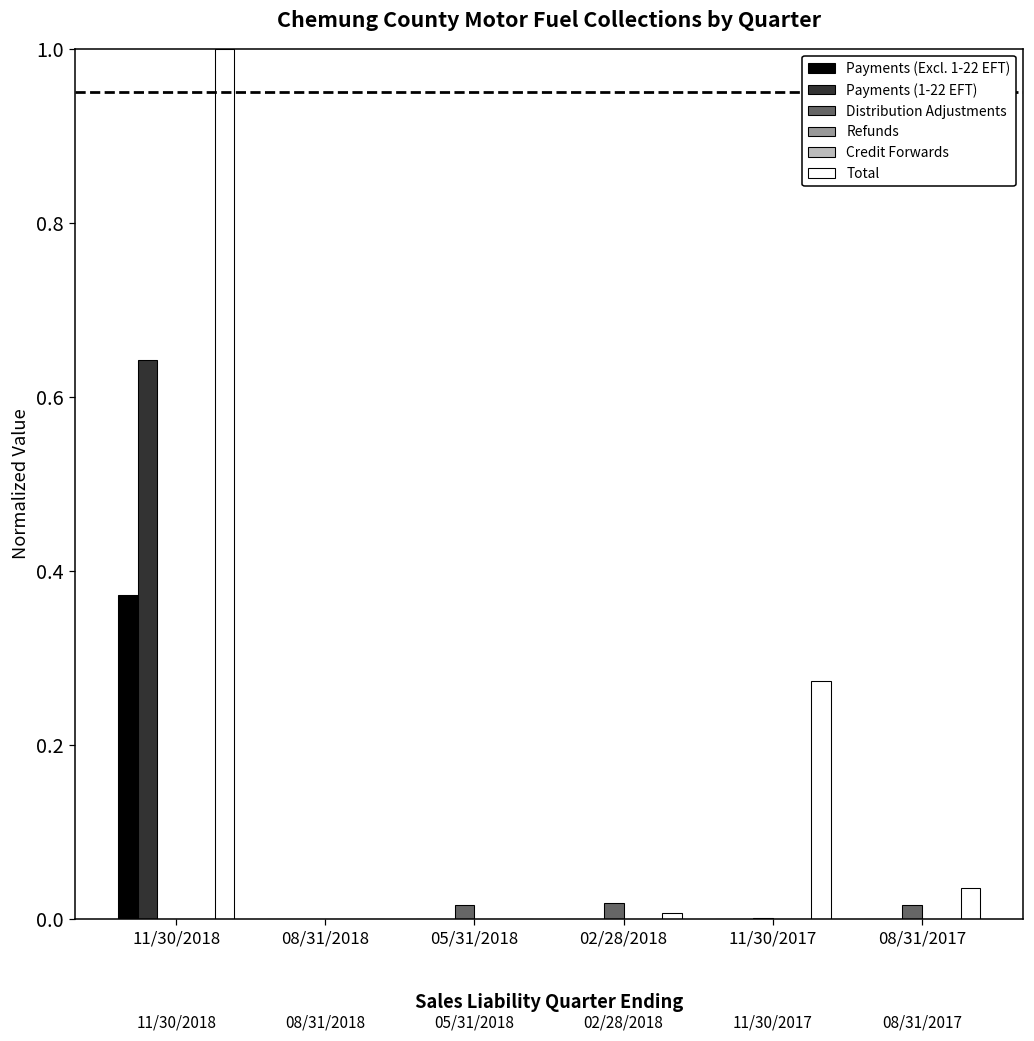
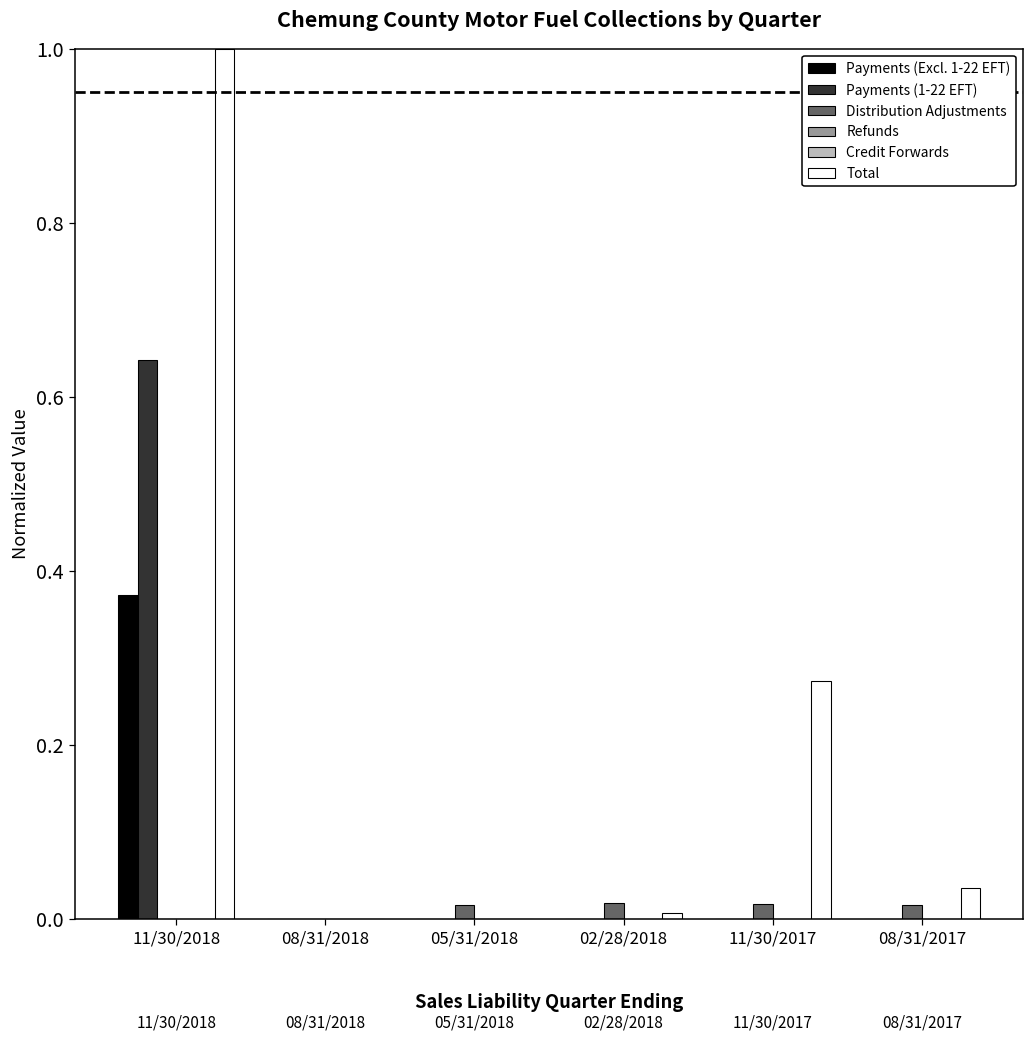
  {
    "Payments (Excl. 1-22 EFT)": {
      "11/30/2018": 0.37,
      "05/31/2018": 0.00
    },
    "Payments (1-22 EFT)": {
      "11/30/2018": 0.64,
      "08/31/2018": 0.00,
      "05/31/2018": 0.00,
      "02/28/2018": 0.00,
      "11/30/2017": 0.00,
      "08/31/2017": 0.00
    },
    "Distribution Adjustments": {
      "05/31/2018": 0.02,
      "02/28/2018": 0.02,
-     "11/30/2017": 0.00,
+     "11/30/2017": 0.02,
      "08/31/2017": 0.02
    },
    "Total": {
      "11/30/2018": 1.00,
      "02/28/2018": 0.01,
      "11/30/2017": 0.27,
      "08/31/2017": 0.04
    }
  }
